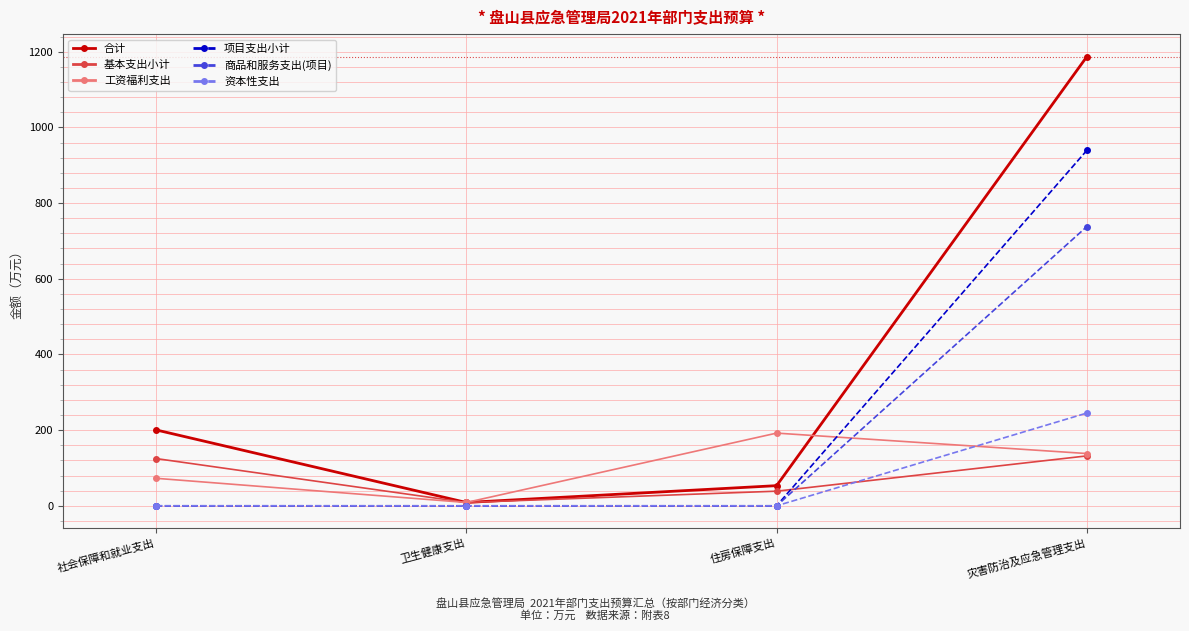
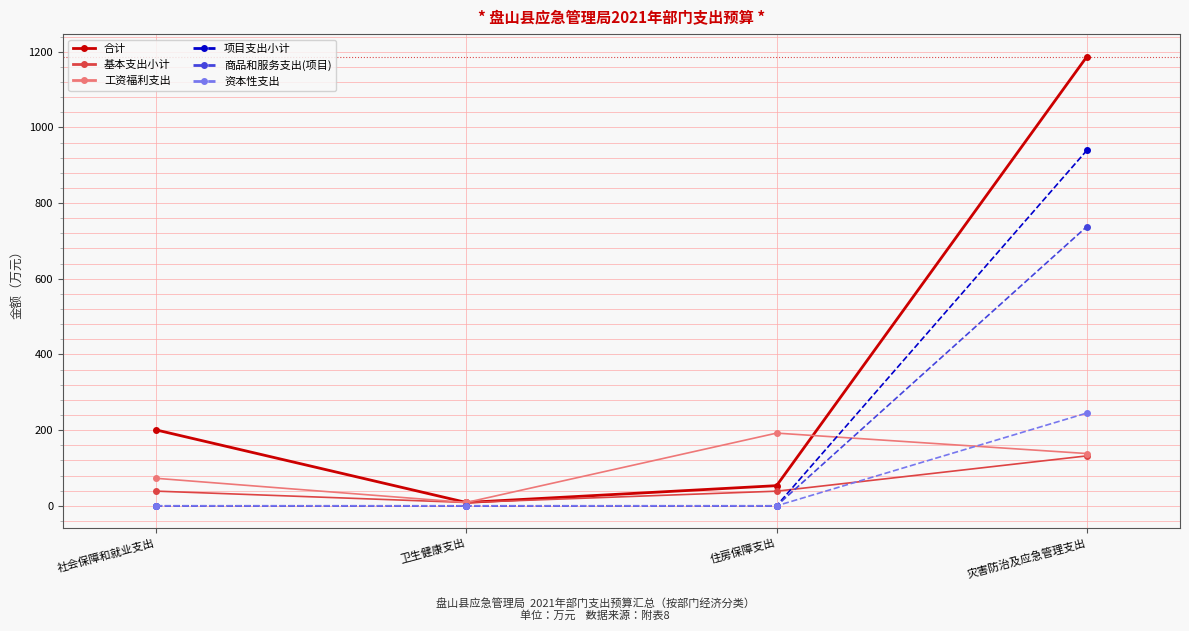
  {
    "合计": {
      "社会保障和就业支出": 200,
      "住房保障支出": 50,
      "灾害防治及应急管理支出": 1190
    },
    "基本支出小计": {
-     "社会保障和就业支出": 120,
+     "社会保障和就业支出": 40,
      "住房保障支出": 40
    },
    "工资福利支出": {
      "社会保障和就业支出": 70,
      "住房保障支出": 190
    },
    "项目支出小计": {
      "灾害防治及应急管理支出": 940
    },
    "商品和服务支出(项目)": {
      "灾害防治及应急管理支出": 740
    },
    "资本性支出": {
      "灾害防治及应急管理支出": 250
    }
  }
